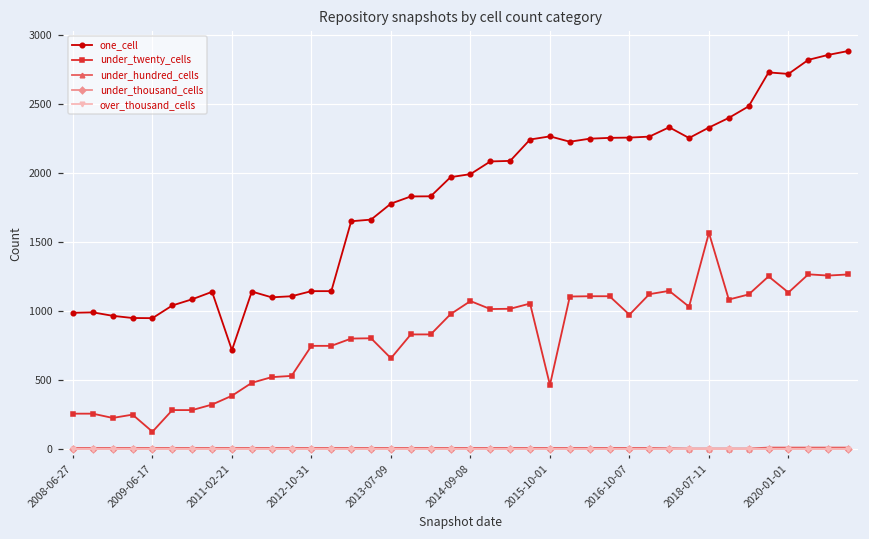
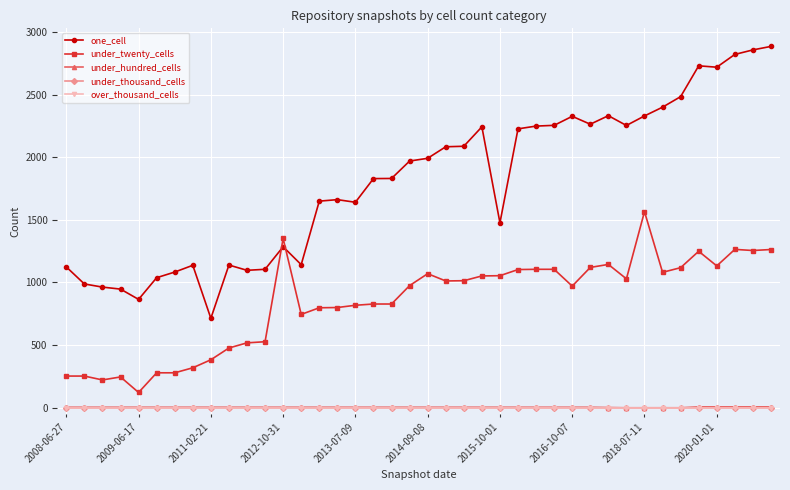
  {
    "one_cell": {
-     "2008-06-27": 990,
-     "2009-06-17": 950,
+     "2008-06-27": 1120,
+     "2009-06-17": 870,
      "2011-02-21": 710,
-     "2012-10-31": 1140,
-     "2013-07-09": 1780,
+     "2012-10-31": 1290,
+     "2013-07-09": 1640,
      "2014-09-08": 1990,
-     "2015-10-01": 2270,
-     "2016-10-07": 2260,
+     "2015-10-01": 1480,
+     "2016-10-07": 2330,
      "2018-07-11": 2330,
      "2020-01-01": 2720
    },
    "under_twenty_cells": {
      "2008-06-27": 250,
      "2009-06-17": 120,
      "2011-02-21": 380,
-     "2012-10-31": 750,
-     "2013-07-09": 660,
+     "2012-10-31": 1350,
+     "2013-07-09": 820,
      "2014-09-08": 1070,
-     "2015-10-01": 460,
+     "2015-10-01": 1050,
      "2016-10-07": 970,
      "2018-07-11": 1570,
      "2020-01-01": 1130
    }
  }
